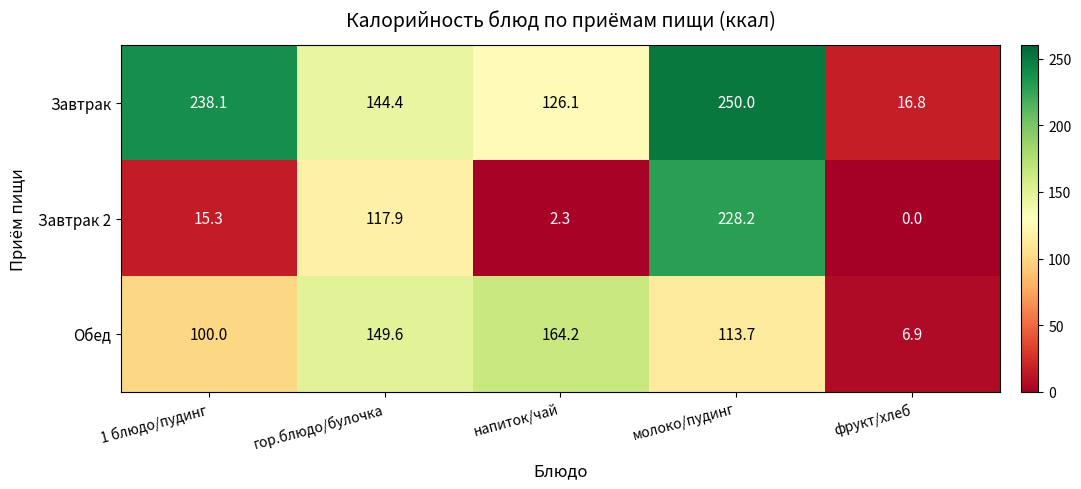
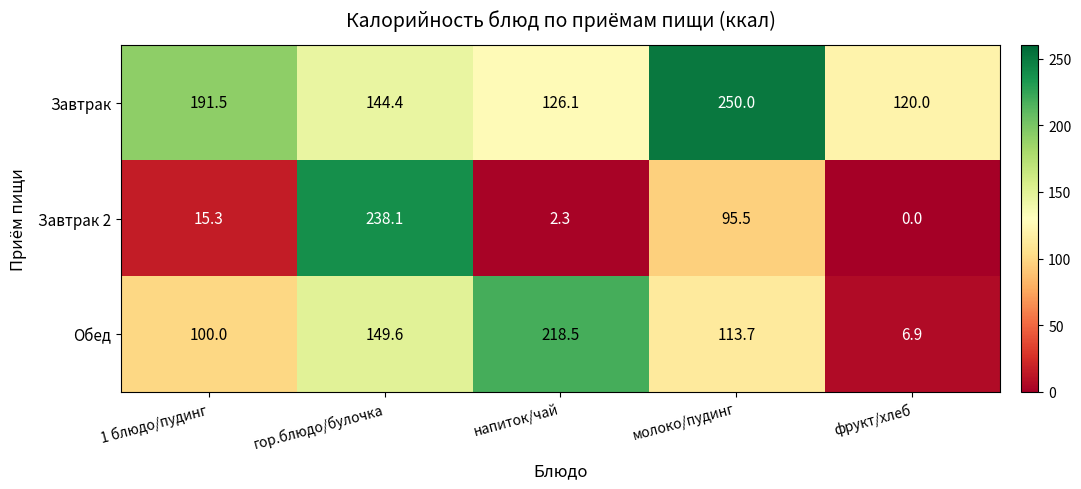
  {
    "Завтрак": {
-     "1 блюдо/пудинг": 238.1,
+     "1 блюдо/пудинг": 191.5,
      "гор.блюдо/булочка": 144.4,
      "напиток/чай": 126.1,
      "молоко/пудинг": 250.0,
-     "фрукт/хлеб": 16.8
+     "фрукт/хлеб": 120.0
    },
    "Завтрак 2": {
      "1 блюдо/пудинг": 15.3,
-     "гор.блюдо/булочка": 117.9,
+     "гор.блюдо/булочка": 238.1,
      "напиток/чай": 2.3,
-     "молоко/пудинг": 228.2,
+     "молоко/пудинг": 95.5,
      "фрукт/хлеб": 0.0
    },
    "Обед": {
      "1 блюдо/пудинг": 100.0,
      "гор.блюдо/булочка": 149.6,
-     "напиток/чай": 164.2,
+     "напиток/чай": 218.5,
      "молоко/пудинг": 113.7,
      "фрукт/хлеб": 6.9
    }
  }
